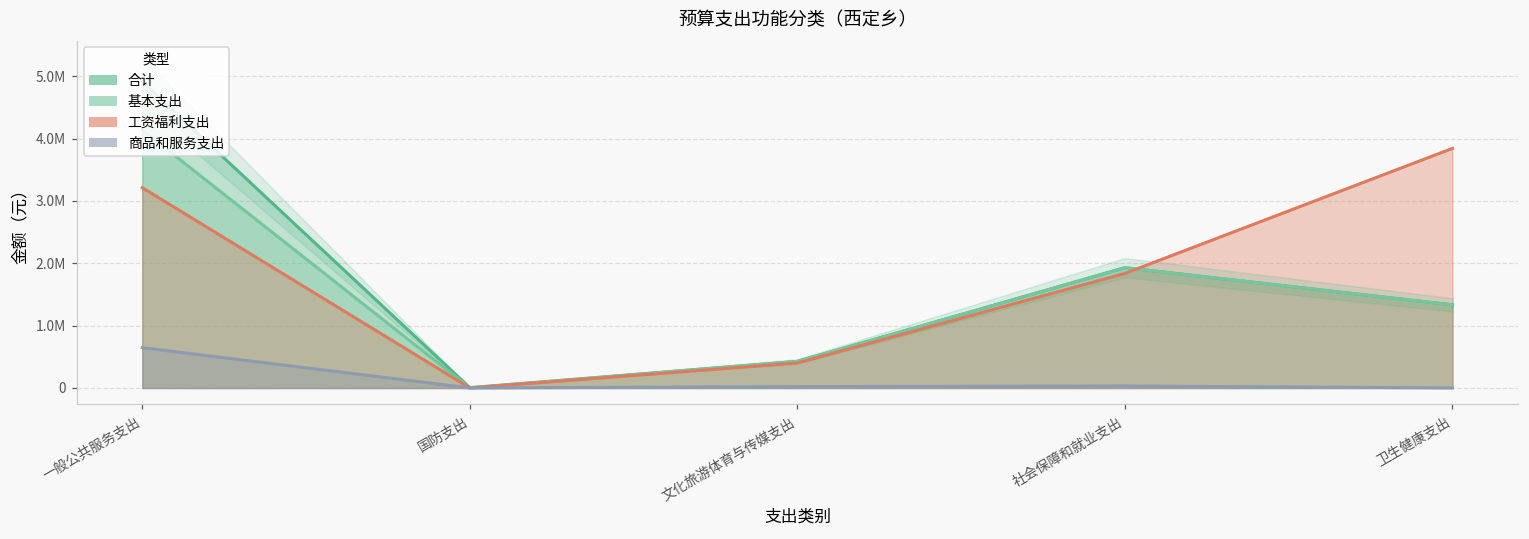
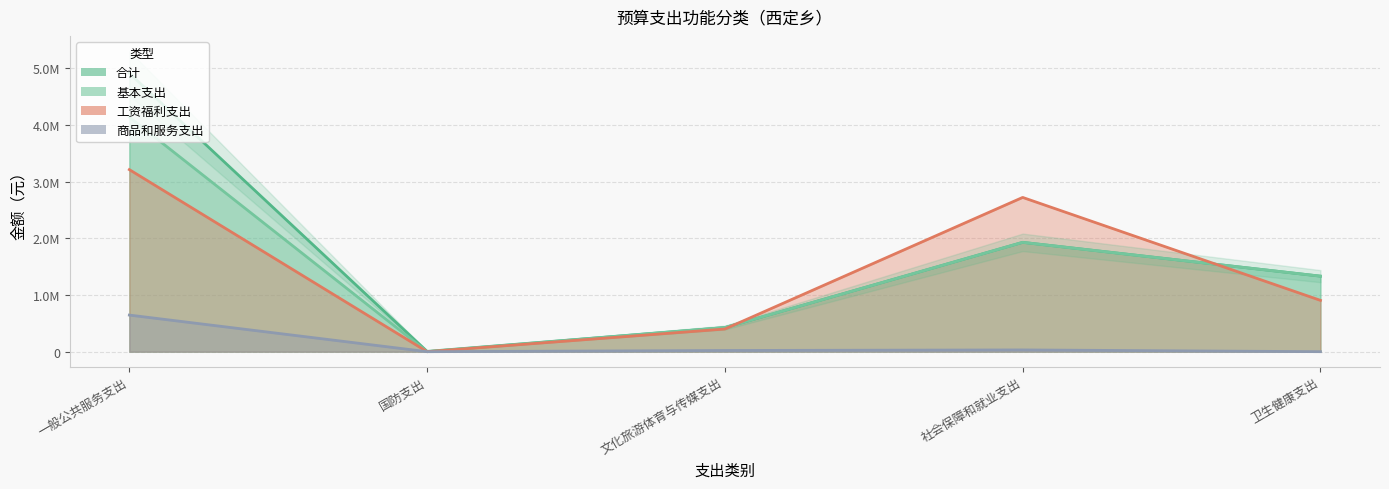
  {
    "工资福利支出": {
      "一般公共服务支出": 3200000,
-     "社会保障和就业支出": 1800000,
-     "卫生健康支出": 3800000
+     "社会保障和就业支出": 2700000,
+     "卫生健康支出": 900000
    }
  }
